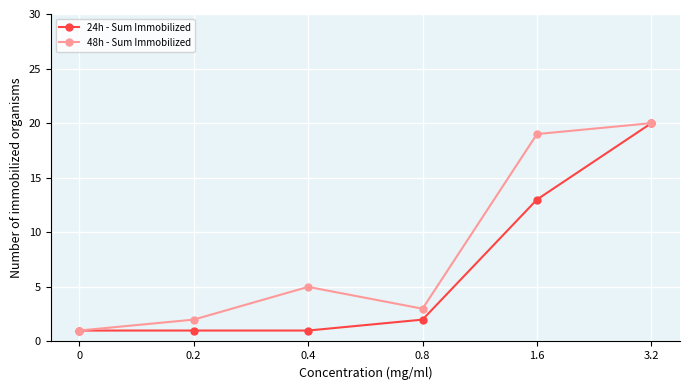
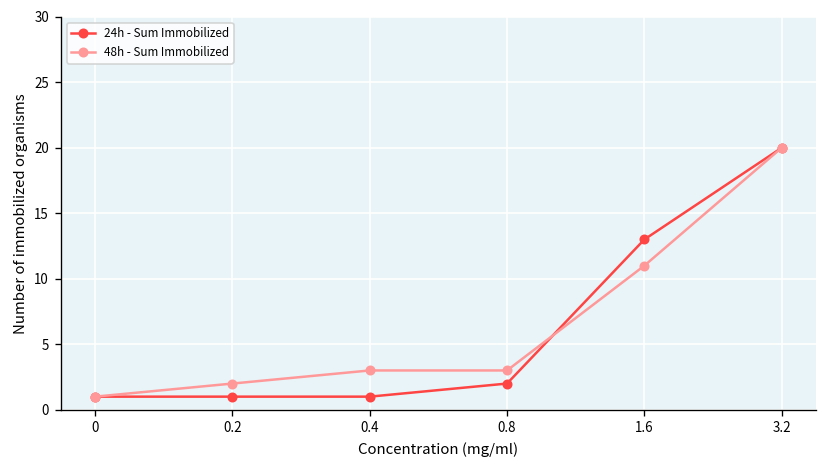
  {
    "24h - Sum Immobilized": {
      "0.2": 1,
      "0.4": 1,
      "0.8": 2,
      "1.6": 13
    },
    "48h - Sum Immobilized": {
      "0.2": 2,
-     "0.4": 5,
+     "0.4": 3,
      "0.8": 3,
-     "1.6": 19
+     "1.6": 11
    }
  }
